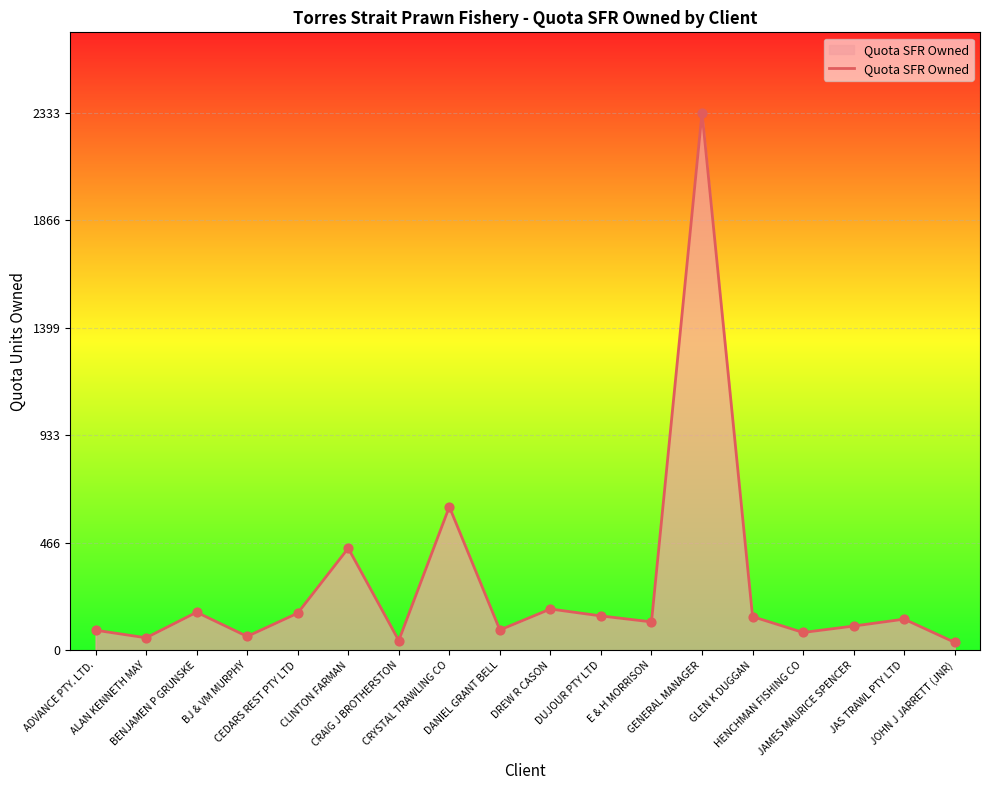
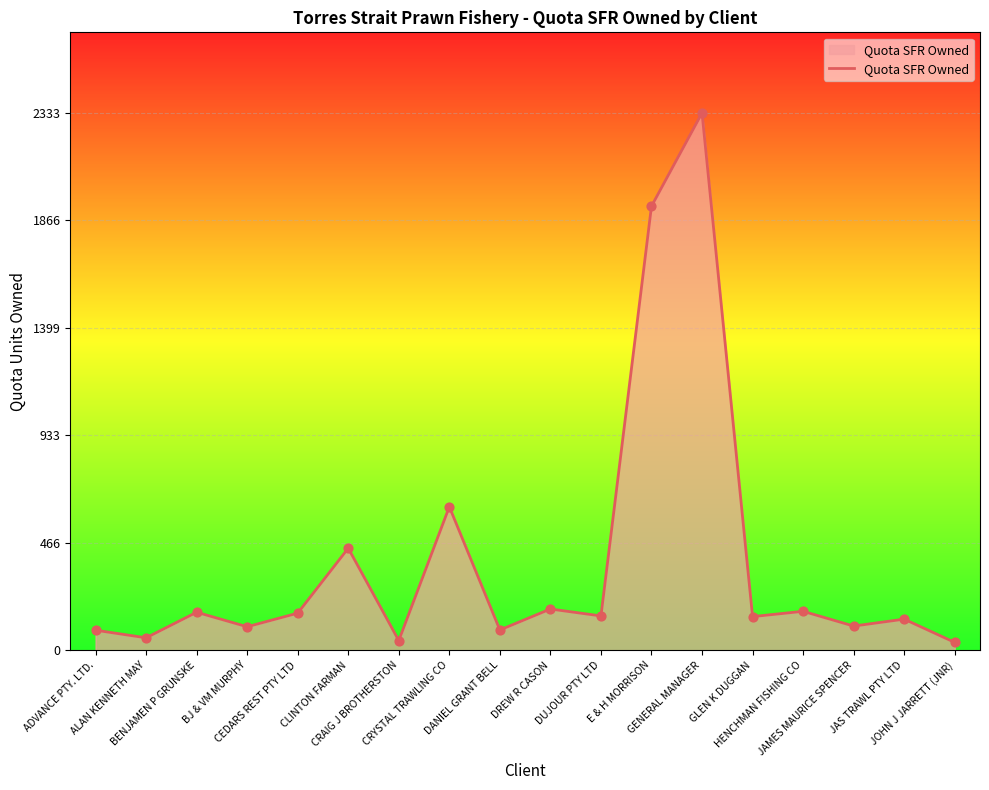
  {
    "ADVANCE PTY. LTD.": 90,
    "ALAN KENNETH MAY": 50,
    "BENJAMEN P GRUNSKE": 170,
-   "BJ & VM MURPHY": 60,
+   "BJ & VM MURPHY": 100,
    "CEDARS REST PTY LTD": 160,
    "CLINTON FARMAN": 440,
    "CRAIG J BROTHERSTON": 40,
    "CRYSTAL TRAWLING CO": 620,
    "DANIEL GRANT BELL": 90,
    "DREW R CASON": 180,
    "DUJOUR PTY LTD": 150,
-   "E & H MORRISON": 120,
+   "E & H MORRISON": 1930,
    "GENERAL MANAGER": 2330,
    "GLEN K DUGGAN": 150,
-   "HENCHMAN FISHING CO": 80,
+   "HENCHMAN FISHING CO": 170,
    "JAMES MAURICE SPENCER": 110,
    "JAS TRAWL PTY LTD": 140,
    "JOHN J JARRETT (JNR)": 30
  }
